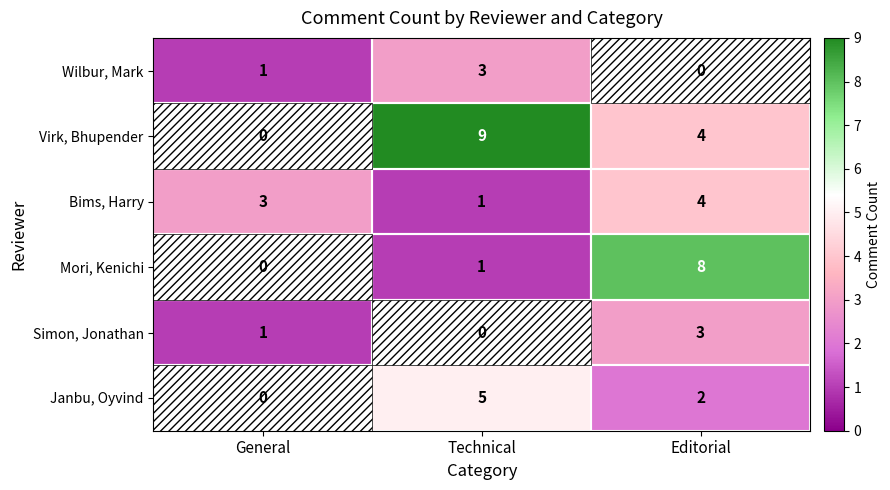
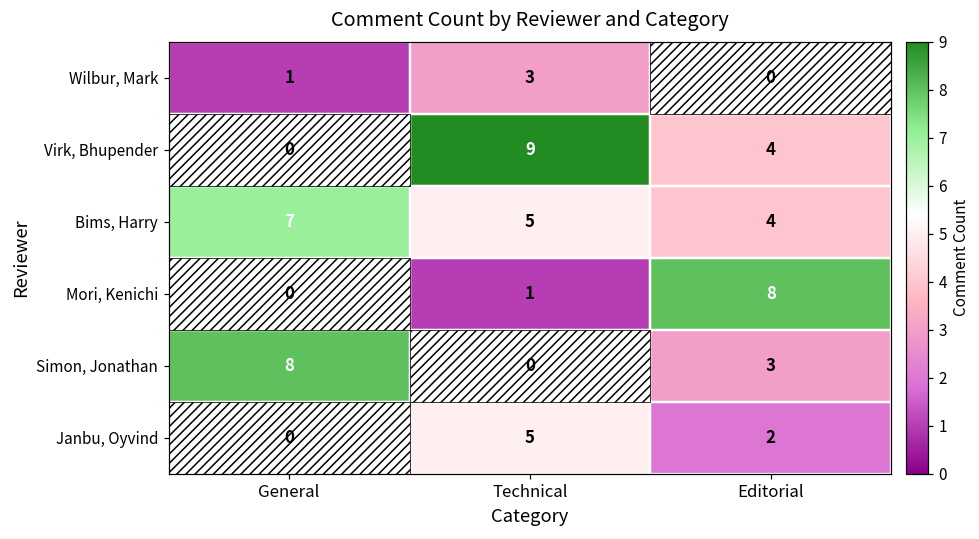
  {
    "Wilbur, Mark": {
      "General": 1,
      "Technical": 3
    },
    "Virk, Bhupender": {
      "Technical": 9,
      "Editorial": 4
    },
    "Bims, Harry": {
-     "General": 3,
-     "Technical": 1,
+     "General": 7,
+     "Technical": 5,
      "Editorial": 4
    },
    "Mori, Kenichi": {
      "Technical": 1,
      "Editorial": 8
    },
    "Simon, Jonathan": {
-     "General": 1,
+     "General": 8,
      "Editorial": 3
    },
    "Janbu, Oyvind": {
      "Technical": 5,
      "Editorial": 2
    }
  }
